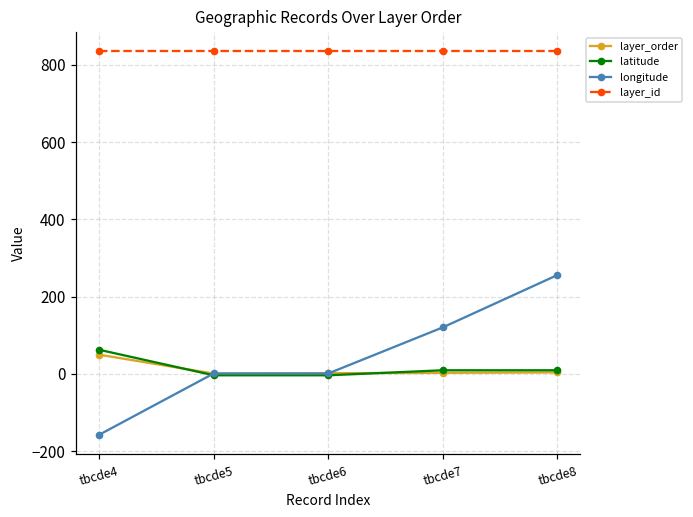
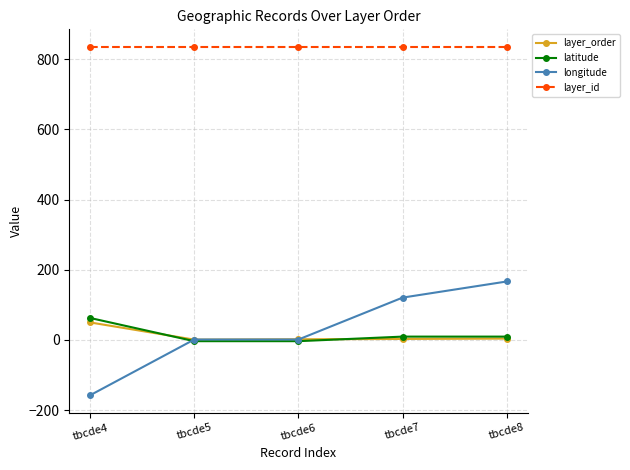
  {
    "layer_order": {
      "tbcde4": 50
    },
    "latitude": {
      "tbcde4": 60
    },
    "longitude": {
      "tbcde4": -160,
      "tbcde7": 120,
-     "tbcde8": 260
+     "tbcde8": 170
    },
    "layer_id": {
      "tbcde4": 840,
      "tbcde5": 840,
      "tbcde6": 840,
      "tbcde7": 840,
      "tbcde8": 840
    }
  }
